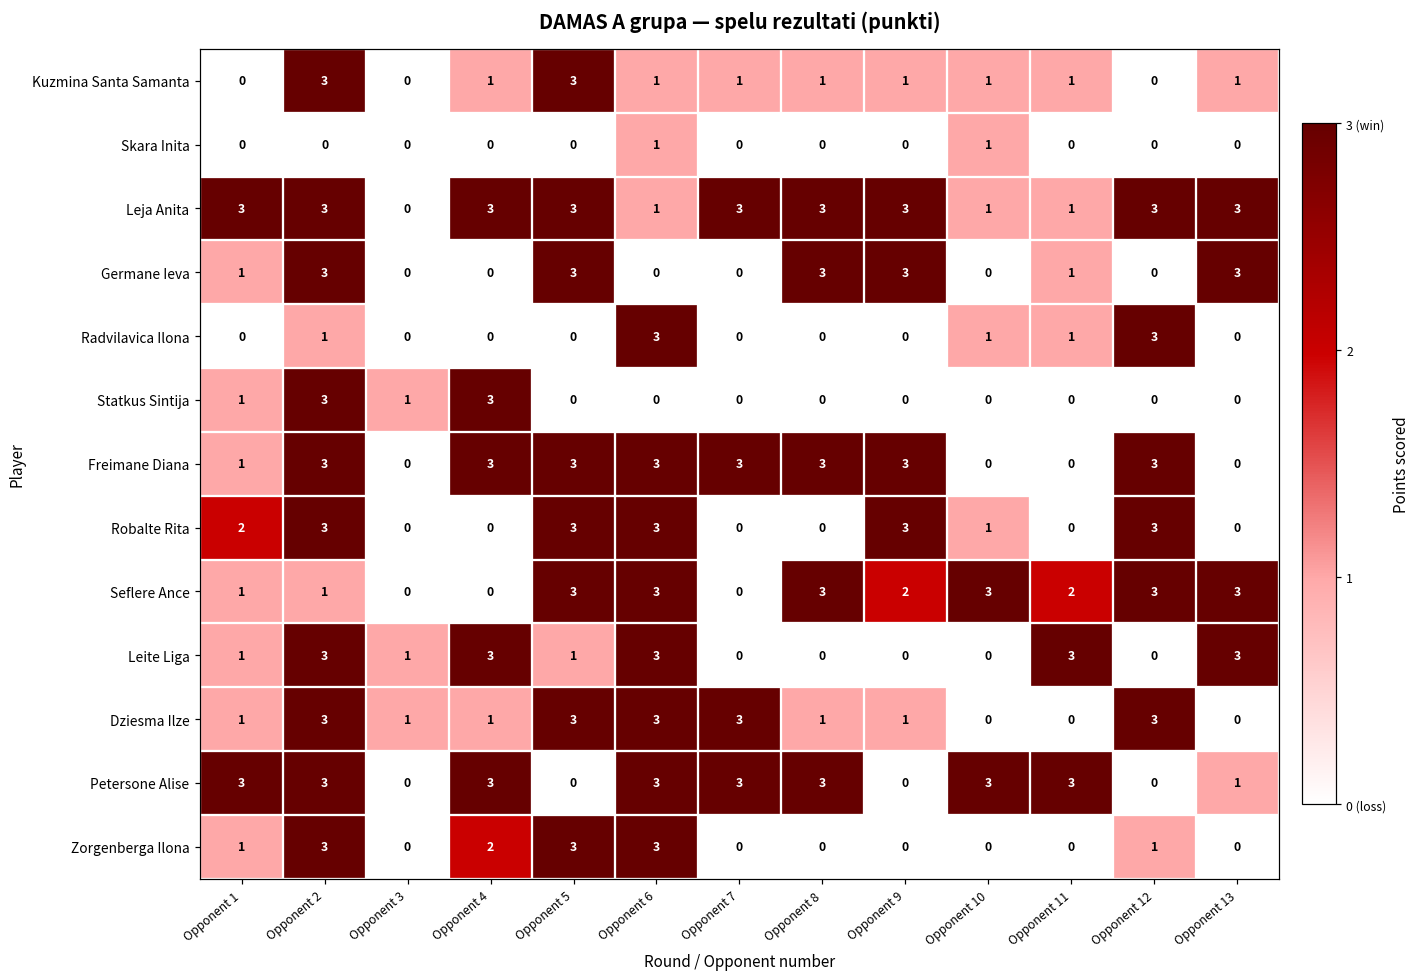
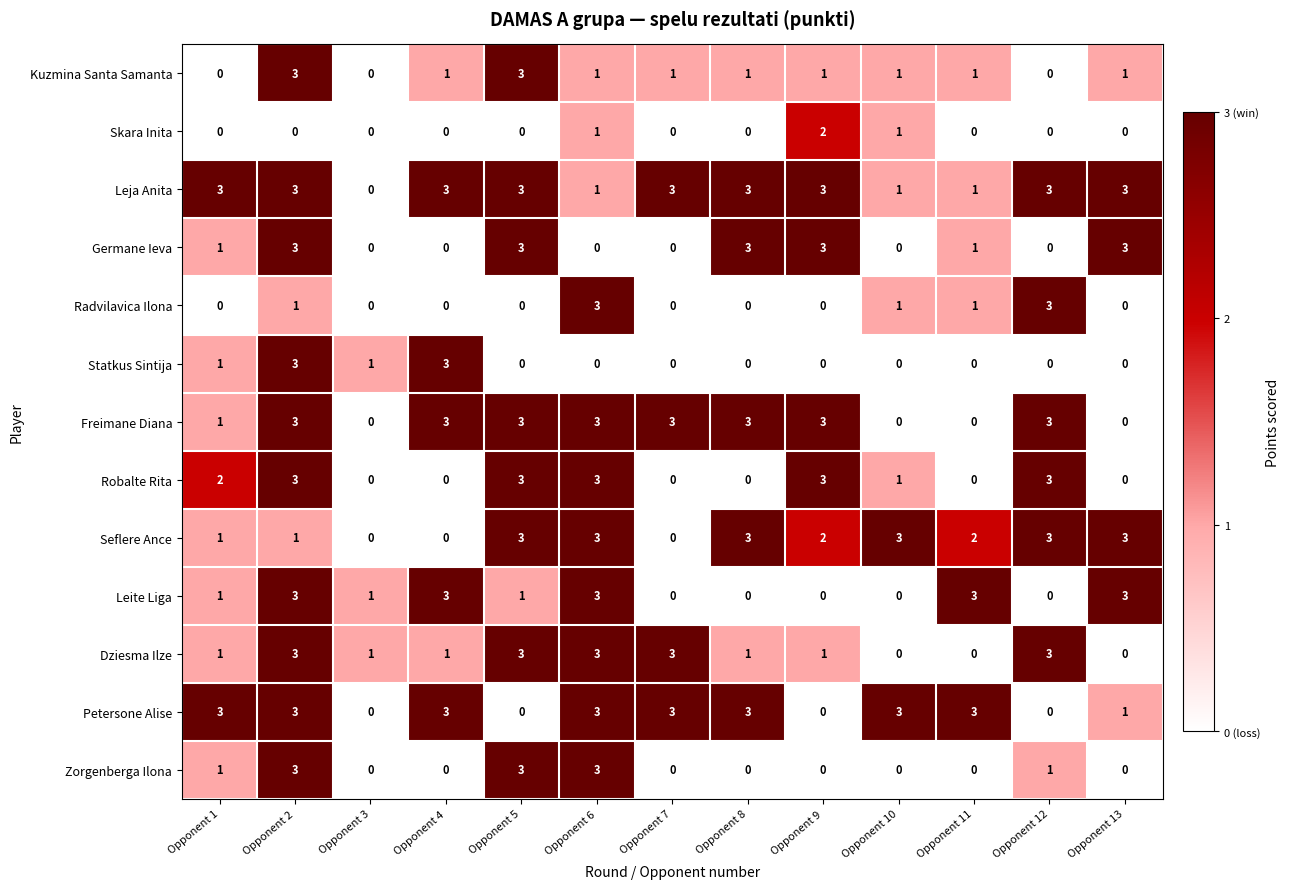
  {
    "Kuzmina Santa Samanta": {
      "Opponent 1": 0,
      "Opponent 2": 3,
      "Opponent 3": 0,
      "Opponent 4": 1,
      "Opponent 5": 3,
      "Opponent 6": 1,
      "Opponent 7": 1,
      "Opponent 8": 1,
      "Opponent 9": 1,
      "Opponent 10": 1,
      "Opponent 11": 1,
      "Opponent 12": 0,
      "Opponent 13": 1
    },
    "Skara Inita": {
      "Opponent 1": 0,
      "Opponent 2": 0,
      "Opponent 3": 0,
      "Opponent 4": 0,
      "Opponent 5": 0,
      "Opponent 6": 1,
      "Opponent 7": 0,
      "Opponent 8": 0,
-     "Opponent 9": 0,
+     "Opponent 9": 2,
      "Opponent 10": 1,
      "Opponent 11": 0,
      "Opponent 12": 0,
      "Opponent 13": 0
    },
    "Leja Anita": {
      "Opponent 1": 3,
      "Opponent 2": 3,
      "Opponent 3": 0,
      "Opponent 4": 3,
      "Opponent 5": 3,
      "Opponent 6": 1,
      "Opponent 7": 3,
      "Opponent 8": 3,
      "Opponent 9": 3,
      "Opponent 10": 1,
      "Opponent 11": 1,
      "Opponent 12": 3,
      "Opponent 13": 3
    },
    "Germane Ieva": {
      "Opponent 1": 1,
      "Opponent 2": 3,
      "Opponent 3": 0,
      "Opponent 4": 0,
      "Opponent 5": 3,
      "Opponent 6": 0,
      "Opponent 7": 0,
      "Opponent 8": 3,
      "Opponent 9": 3,
      "Opponent 10": 0,
      "Opponent 11": 1,
      "Opponent 12": 0,
      "Opponent 13": 3
    },
    "Radvilavica Ilona": {
      "Opponent 1": 0,
      "Opponent 2": 1,
      "Opponent 3": 0,
      "Opponent 4": 0,
      "Opponent 5": 0,
      "Opponent 6": 3,
      "Opponent 7": 0,
      "Opponent 8": 0,
      "Opponent 9": 0,
      "Opponent 10": 1,
      "Opponent 11": 1,
      "Opponent 12": 3,
      "Opponent 13": 0
    },
    "Statkus Sintija": {
      "Opponent 1": 1,
      "Opponent 2": 3,
      "Opponent 3": 1,
      "Opponent 4": 3,
      "Opponent 5": 0,
      "Opponent 6": 0,
      "Opponent 7": 0,
      "Opponent 8": 0,
      "Opponent 9": 0,
      "Opponent 10": 0,
      "Opponent 11": 0,
      "Opponent 12": 0,
      "Opponent 13": 0
    },
    "Freimane Diana": {
      "Opponent 1": 1,
      "Opponent 2": 3,
      "Opponent 3": 0,
      "Opponent 4": 3,
      "Opponent 5": 3,
      "Opponent 6": 3,
      "Opponent 7": 3,
      "Opponent 8": 3,
      "Opponent 9": 3,
      "Opponent 10": 0,
      "Opponent 11": 0,
      "Opponent 12": 3,
      "Opponent 13": 0
    },
    "Robalte Rita": {
      "Opponent 1": 2,
      "Opponent 2": 3,
      "Opponent 3": 0,
      "Opponent 4": 0,
      "Opponent 5": 3,
      "Opponent 6": 3,
      "Opponent 7": 0,
      "Opponent 8": 0,
      "Opponent 9": 3,
      "Opponent 10": 1,
      "Opponent 11": 0,
      "Opponent 12": 3,
      "Opponent 13": 0
    },
    "Seflere Ance": {
      "Opponent 1": 1,
      "Opponent 2": 1,
      "Opponent 3": 0,
      "Opponent 4": 0,
      "Opponent 5": 3,
      "Opponent 6": 3,
      "Opponent 7": 0,
      "Opponent 8": 3,
      "Opponent 9": 2,
      "Opponent 10": 3,
      "Opponent 11": 2,
      "Opponent 12": 3,
      "Opponent 13": 3
    },
    "Leite Liga": {
      "Opponent 1": 1,
      "Opponent 2": 3,
      "Opponent 3": 1,
      "Opponent 4": 3,
      "Opponent 5": 1,
      "Opponent 6": 3,
      "Opponent 7": 0,
      "Opponent 8": 0,
      "Opponent 9": 0,
      "Opponent 10": 0,
      "Opponent 11": 3,
      "Opponent 12": 0,
      "Opponent 13": 3
    },
    "Dziesma Ilze": {
      "Opponent 1": 1,
      "Opponent 2": 3,
      "Opponent 3": 1,
      "Opponent 4": 1,
      "Opponent 5": 3,
      "Opponent 6": 3,
      "Opponent 7": 3,
      "Opponent 8": 1,
      "Opponent 9": 1,
      "Opponent 10": 0,
      "Opponent 11": 0,
      "Opponent 12": 3,
      "Opponent 13": 0
    },
    "Petersone Alise": {
      "Opponent 1": 3,
      "Opponent 2": 3,
      "Opponent 3": 0,
      "Opponent 4": 3,
      "Opponent 5": 0,
      "Opponent 6": 3,
      "Opponent 7": 3,
      "Opponent 8": 3,
      "Opponent 9": 0,
      "Opponent 10": 3,
      "Opponent 11": 3,
      "Opponent 12": 0,
      "Opponent 13": 1
    },
    "Zorgenberga Ilona": {
      "Opponent 1": 1,
      "Opponent 2": 3,
      "Opponent 3": 0,
-     "Opponent 4": 2,
+     "Opponent 4": 0,
      "Opponent 5": 3,
      "Opponent 6": 3,
      "Opponent 7": 0,
      "Opponent 8": 0,
      "Opponent 9": 0,
      "Opponent 10": 0,
      "Opponent 11": 0,
      "Opponent 12": 1,
      "Opponent 13": 0
    }
  }
